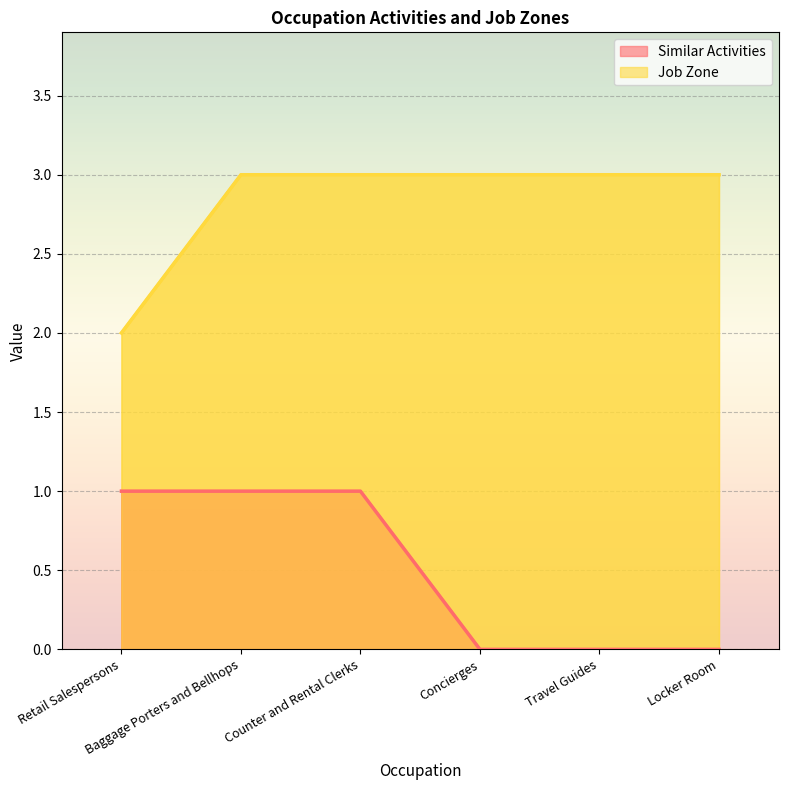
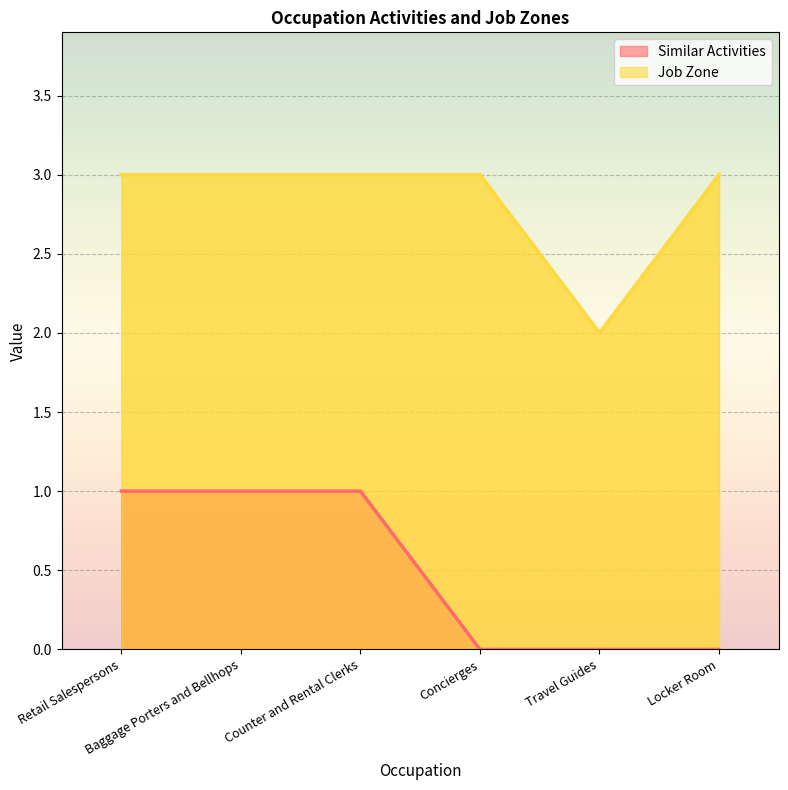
  {
    "Similar Activities": {
      "Retail Salespersons": 1,
      "Baggage Porters and Bellhops": 1,
      "Counter and Rental Clerks": 1,
      "Concierges": 0,
      "Travel Guides": 0,
      "Locker Room": 0
    },
    "Job Zone": {
-     "Retail Salespersons": 2,
+     "Retail Salespersons": 3,
      "Baggage Porters and Bellhops": 3,
      "Counter and Rental Clerks": 3,
      "Concierges": 3,
-     "Travel Guides": 3,
+     "Travel Guides": 2,
      "Locker Room": 3
    }
  }
